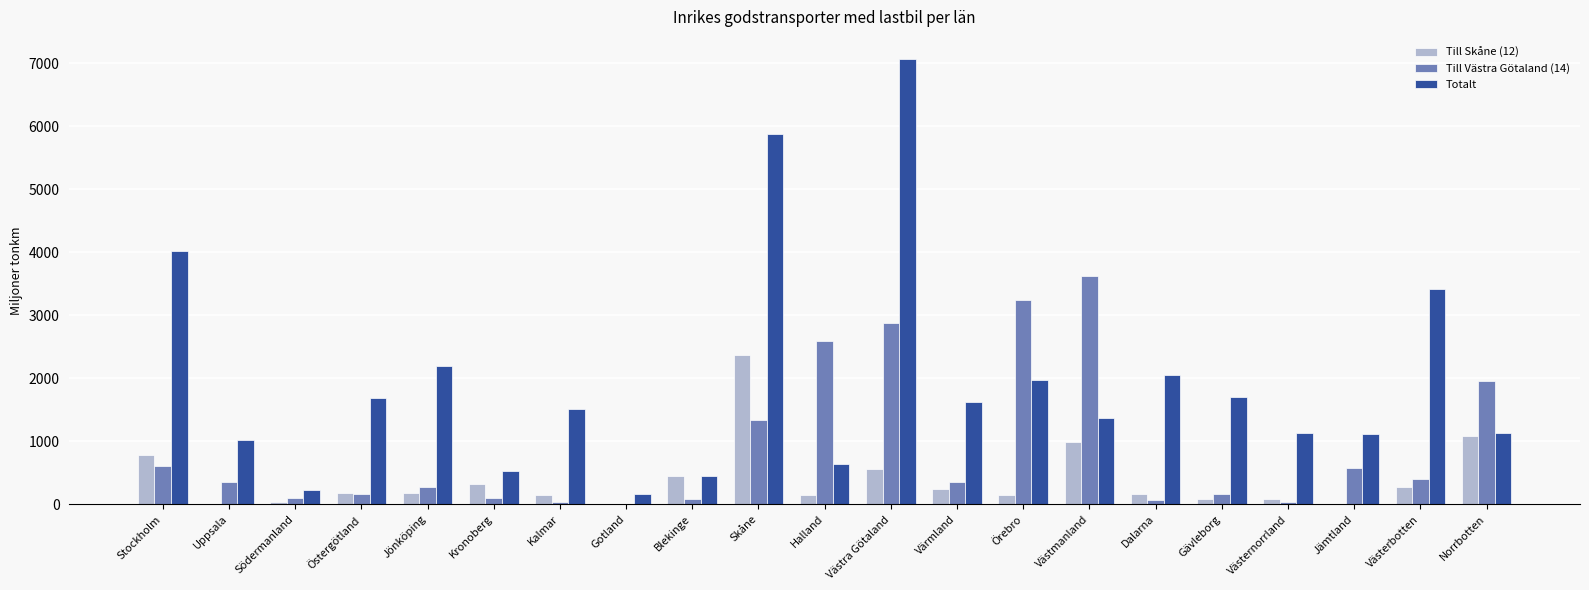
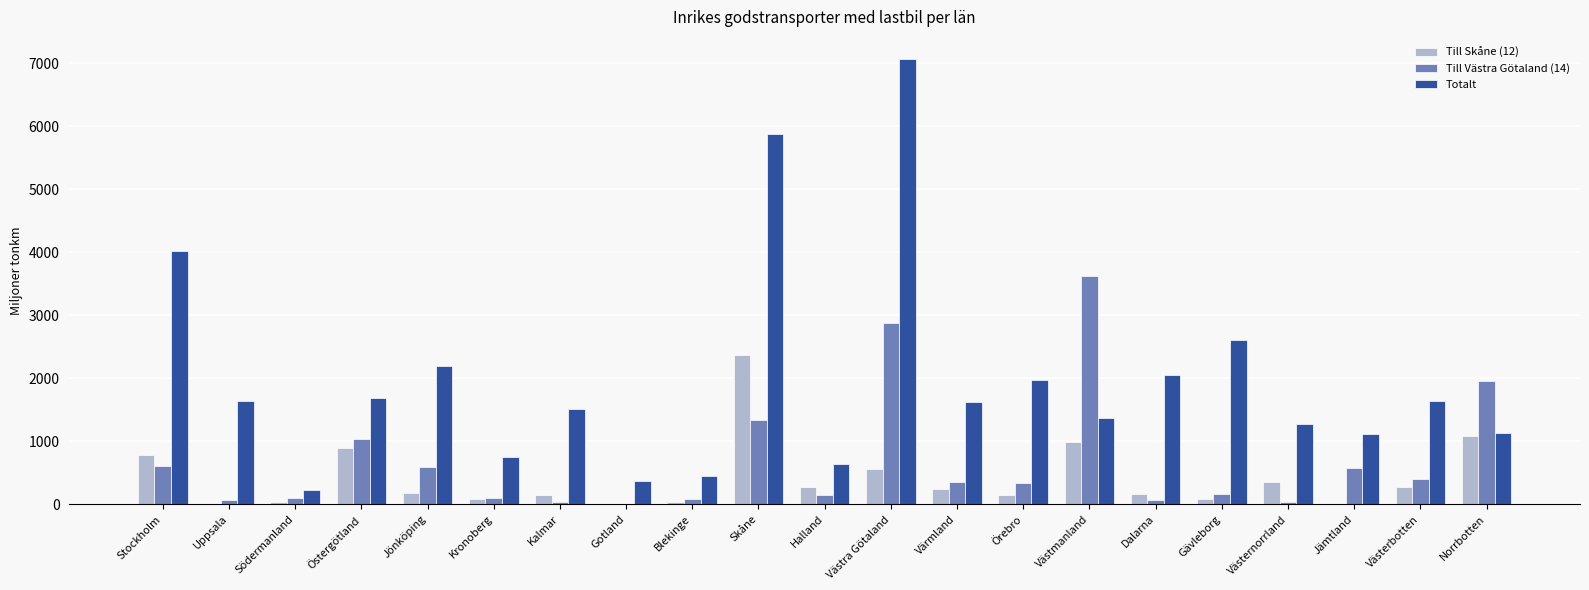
  {
    "Till Skåne (12)": {
      "Stockholm": 800,
-     "Östergötland": 200,
+     "Östergötland": 900,
      "Jönköping": 200,
-     "Kronoberg": 300,
+     "Kronoberg": 100,
      "Kalmar": 200,
-     "Blekinge": 500,
+     "Blekinge": 0,
      "Skåne": 2400,
-     "Halland": 100,
+     "Halland": 300,
      "Västra Götaland": 600,
      "Värmland": 200,
      "Örebro": 100,
      "Västmanland": 1000,
      "Dalarna": 200,
      "Gävleborg": 100,
-     "Västernorrland": 100,
+     "Västernorrland": 400,
      "Jämtland": 0,
      "Västerbotten": 300,
      "Norrbotten": 1100
    },
    "Till Västra Götaland (14)": {
      "Stockholm": 600,
-     "Uppsala": 400,
+     "Uppsala": 100,
      "Södermanland": 100,
-     "Östergötland": 200,
-     "Jönköping": 300,
+     "Östergötland": 1000,
+     "Jönköping": 600,
      "Kronoberg": 100,
      "Kalmar": 0,
      "Blekinge": 100,
      "Skåne": 1300,
-     "Halland": 2600,
+     "Halland": 200,
      "Västra Götaland": 2900,
      "Värmland": 400,
-     "Örebro": 3200,
+     "Örebro": 300,
      "Västmanland": 3600,
      "Dalarna": 100,
      "Gävleborg": 200,
      "Västernorrland": 0,
      "Jämtland": 600,
      "Västerbotten": 400,
      "Norrbotten": 2000
    },
    "Totalt": {
      "Stockholm": 4000,
-     "Uppsala": 1000,
+     "Uppsala": 1600,
      "Södermanland": 200,
      "Östergötland": 1700,
      "Jönköping": 2200,
-     "Kronoberg": 500,
+     "Kronoberg": 800,
      "Kalmar": 1500,
-     "Gotland": 200,
+     "Gotland": 400,
      "Blekinge": 500,
      "Skåne": 5900,
      "Halland": 600,
      "Västra Götaland": 7100,
      "Värmland": 1600,
      "Örebro": 2000,
      "Västmanland": 1400,
      "Dalarna": 2000,
-     "Gävleborg": 1700,
-     "Västernorrland": 1100,
+     "Gävleborg": 2600,
+     "Västernorrland": 1300,
      "Jämtland": 1100,
-     "Västerbotten": 3400,
+     "Västerbotten": 1600,
      "Norrbotten": 1100
    }
  }
